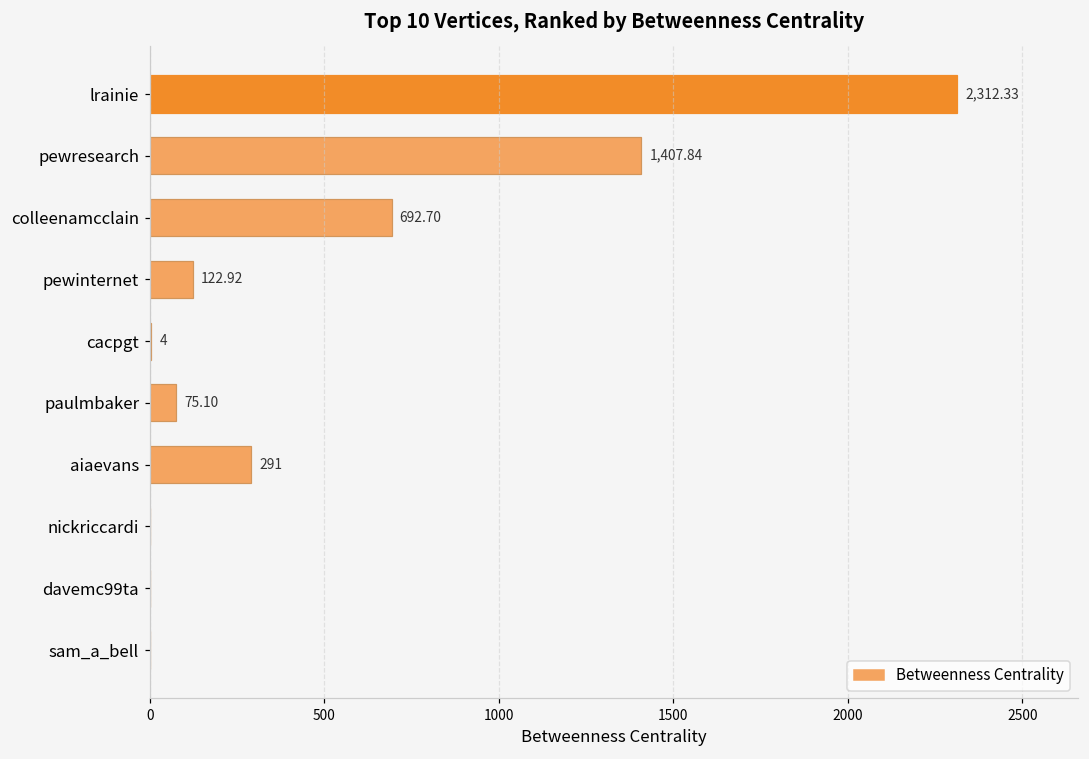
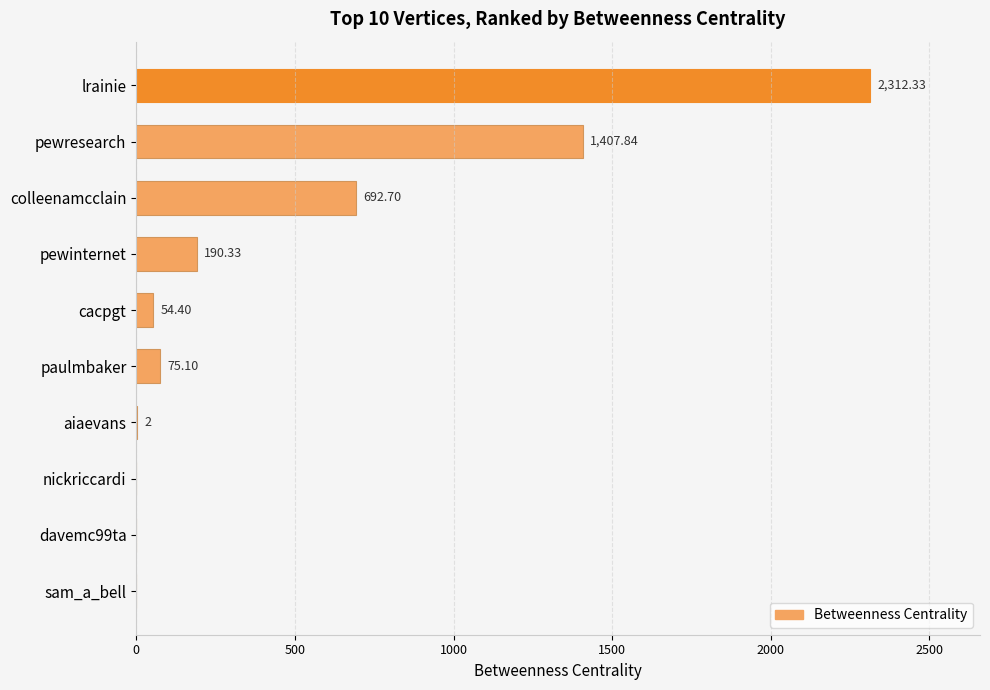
  {
    "lrainie": "2,312.33",
    "pewresearch": "1,407.84",
    "colleenamcclain": "692.70",
-   "pewinternet": "122.92",
-   "cacpgt": "4",
+   "pewinternet": "190.33",
+   "cacpgt": "54.40",
    "paulmbaker": "75.10",
-   "aiaevans": "291"
+   "aiaevans": "2"
  }
